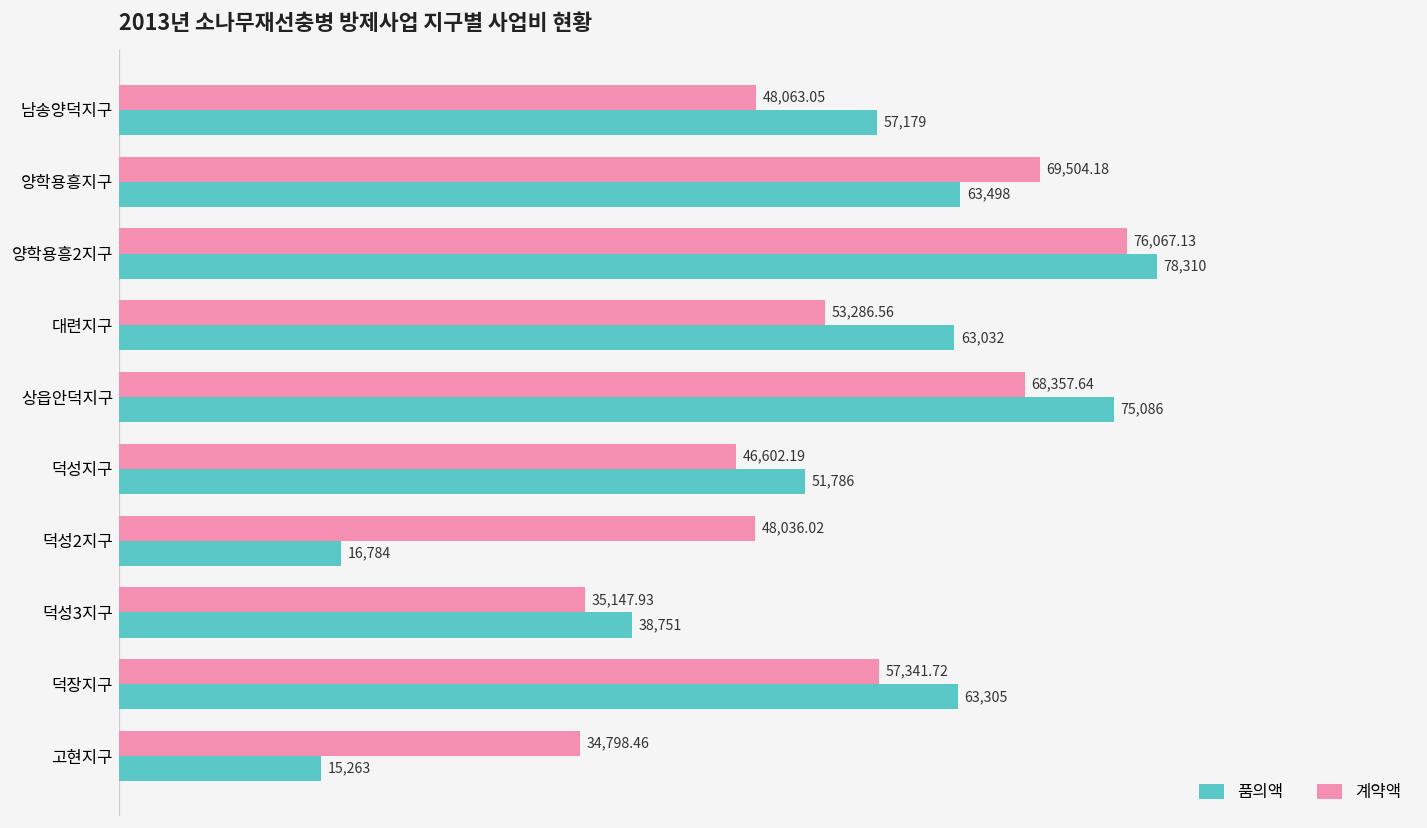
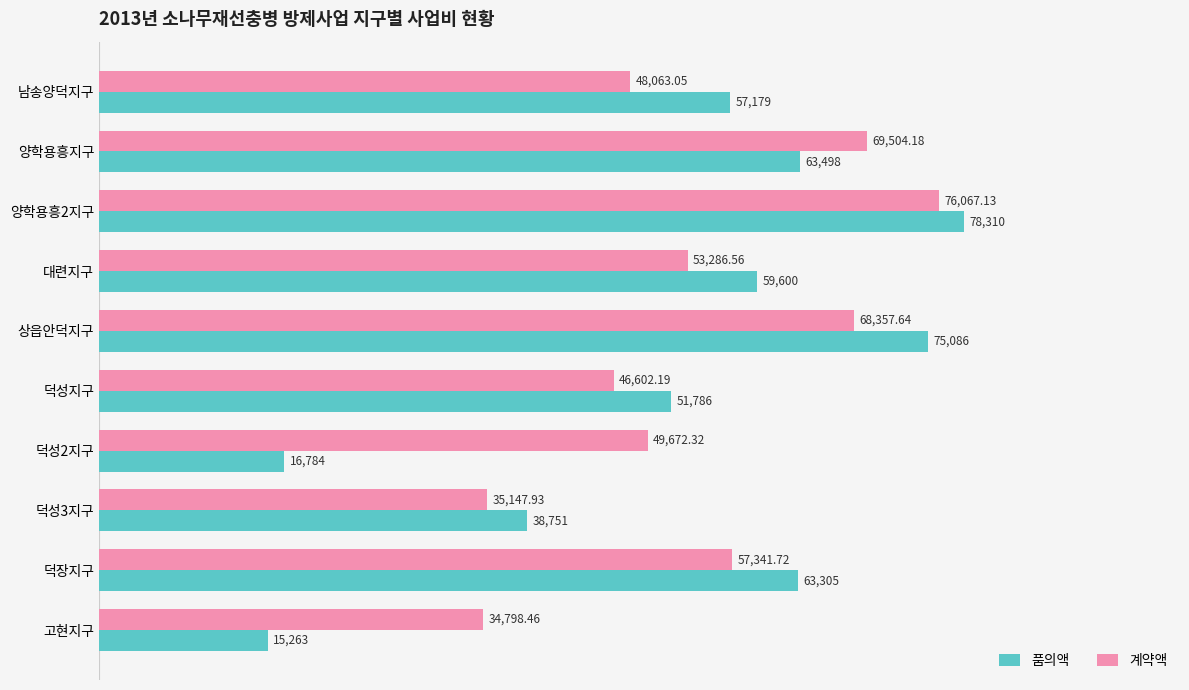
  {
    "품의액": {
      "남송양덕지구": "57,179",
      "양학용흥지구": "63,498",
      "양학용흥2지구": "78,310",
-     "대련지구": "63,032",
+     "대련지구": "59,600",
      "상읍안덕지구": "75,086",
      "덕성지구": "51,786",
      "덕성2지구": "16,784",
      "덕성3지구": "38,751",
      "덕장지구": "63,305",
      "고현지구": "15,263"
    },
    "계약액": {
      "남송양덕지구": "48,063.05",
      "양학용흥지구": "69,504.18",
      "양학용흥2지구": "76,067.13",
      "대련지구": "53,286.56",
      "상읍안덕지구": "68,357.64",
      "덕성지구": "46,602.19",
-     "덕성2지구": "48,036.02",
+     "덕성2지구": "49,672.32",
      "덕성3지구": "35,147.93",
      "덕장지구": "57,341.72",
      "고현지구": "34,798.46"
    }
  }
